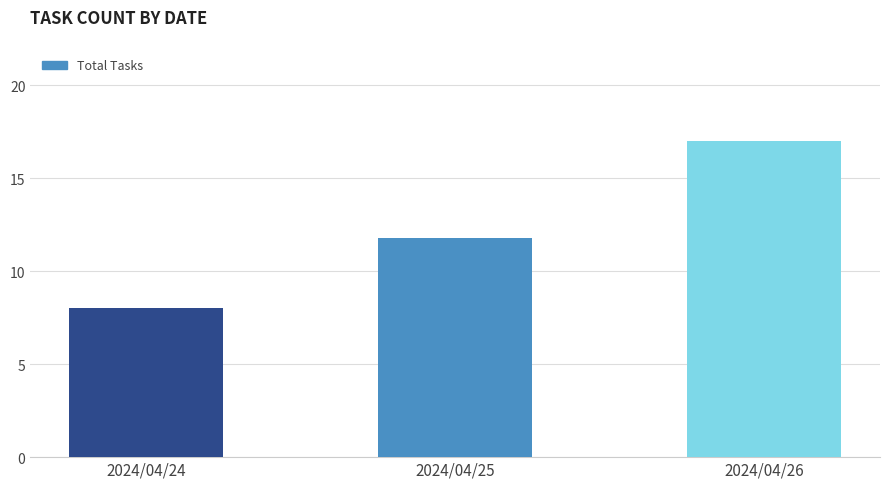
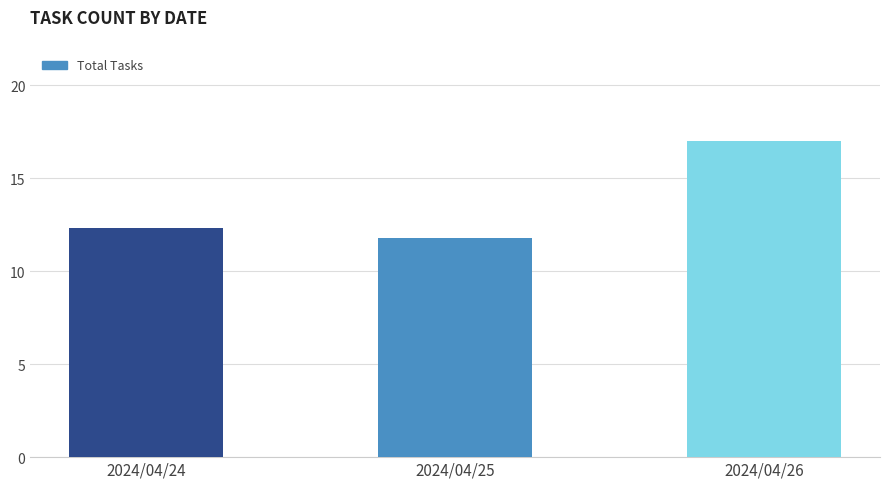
  {
-   "2024/04/24": 8.0,
+   "2024/04/24": 12.3,
    "2024/04/25": 11.8,
    "2024/04/26": 17.0
  }
